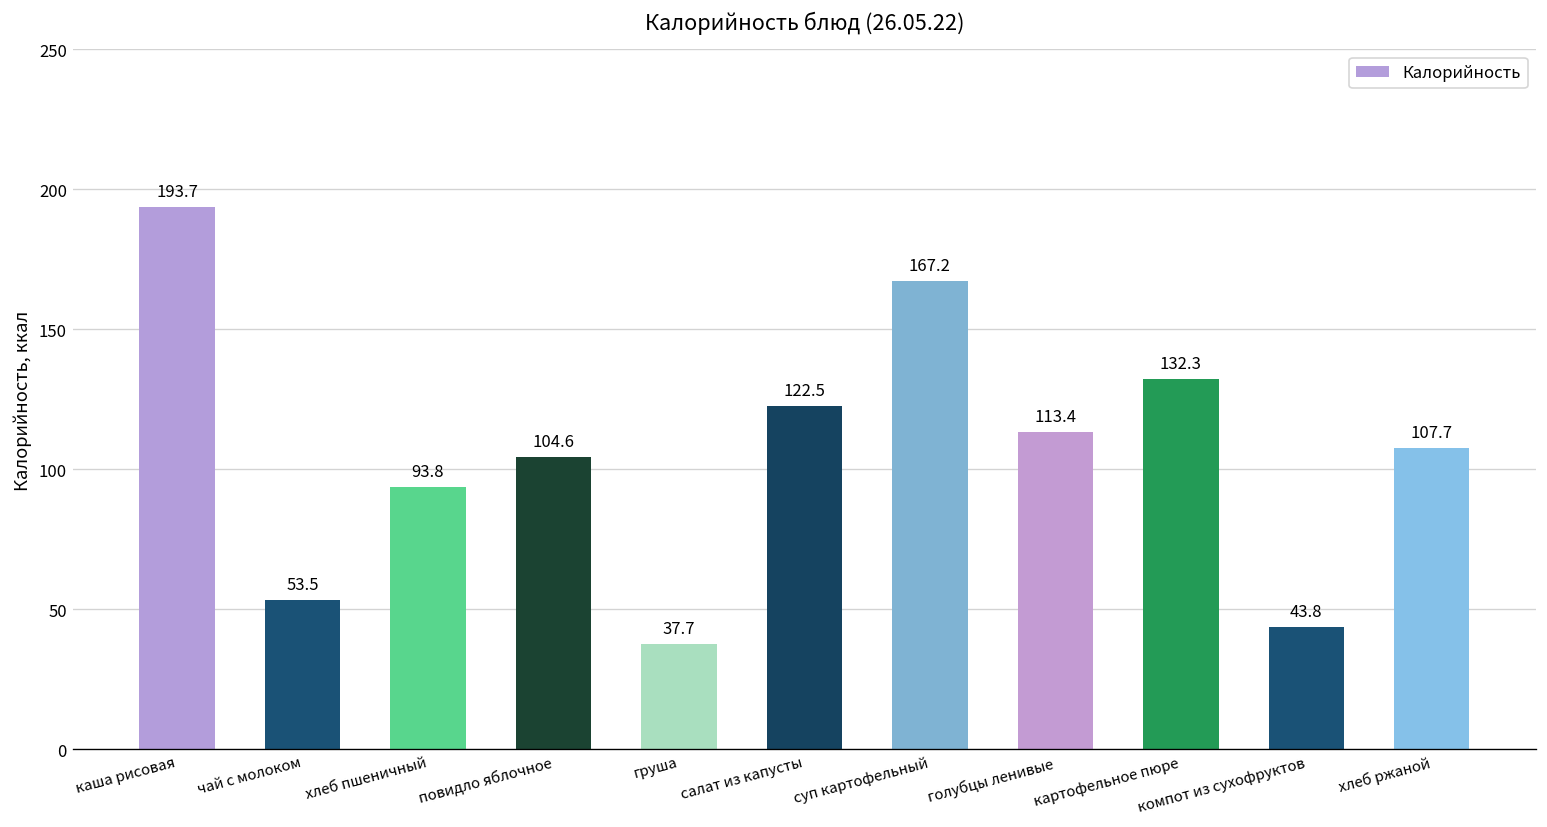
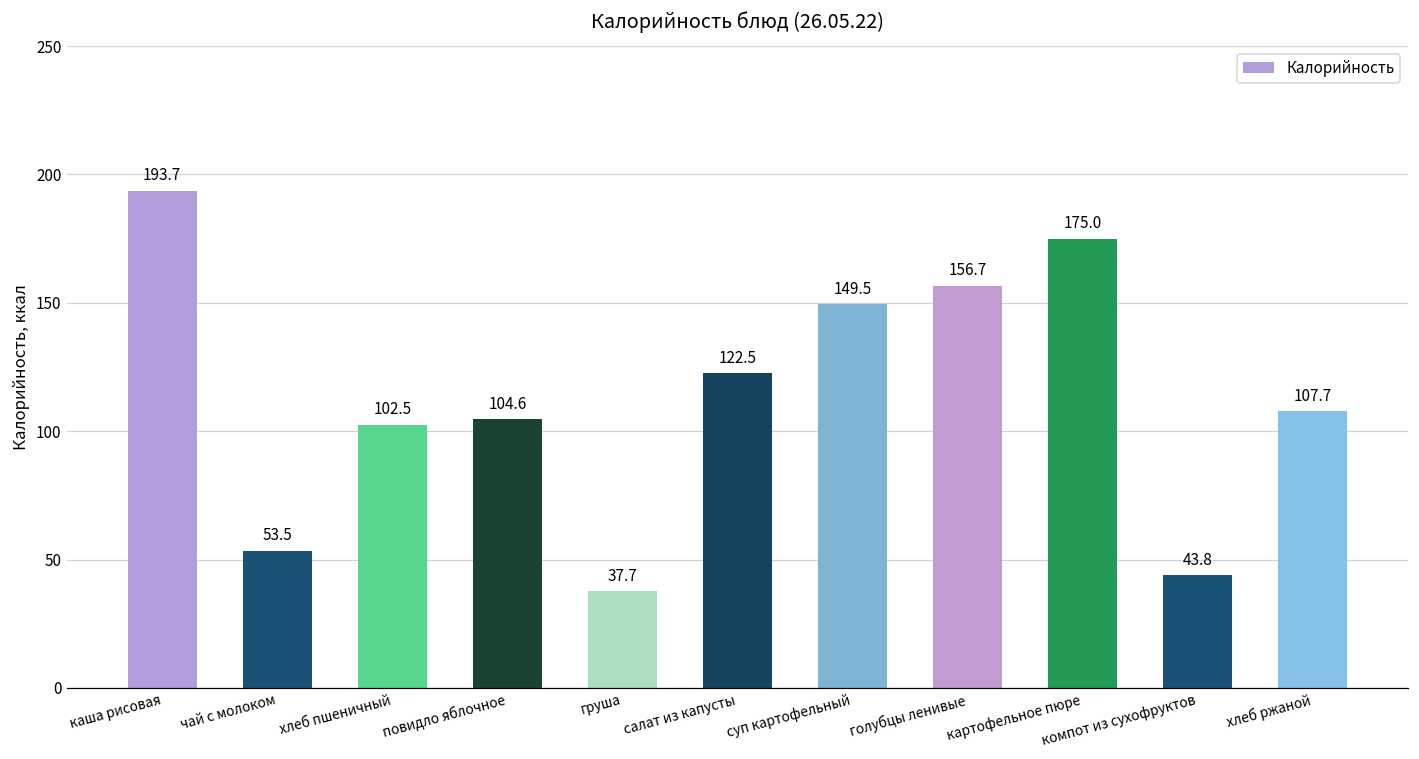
  {
    "каша рисовая": 193.7,
    "чай с молоком": 53.5,
-   "хлеб пшеничный": 93.8,
+   "хлеб пшеничный": 102.5,
    "повидло яблочное": 104.6,
    "груша": 37.7,
    "салат из капусты": 122.5,
-   "суп картофельный": 167.2,
-   "голубцы ленивые": 113.4,
-   "картофельное пюре": 132.3,
+   "суп картофельный": 149.5,
+   "голубцы ленивые": 156.7,
+   "картофельное пюре": 175.0,
    "компот из сухофруктов": 43.8,
    "хлеб ржаной": 107.7
  }
